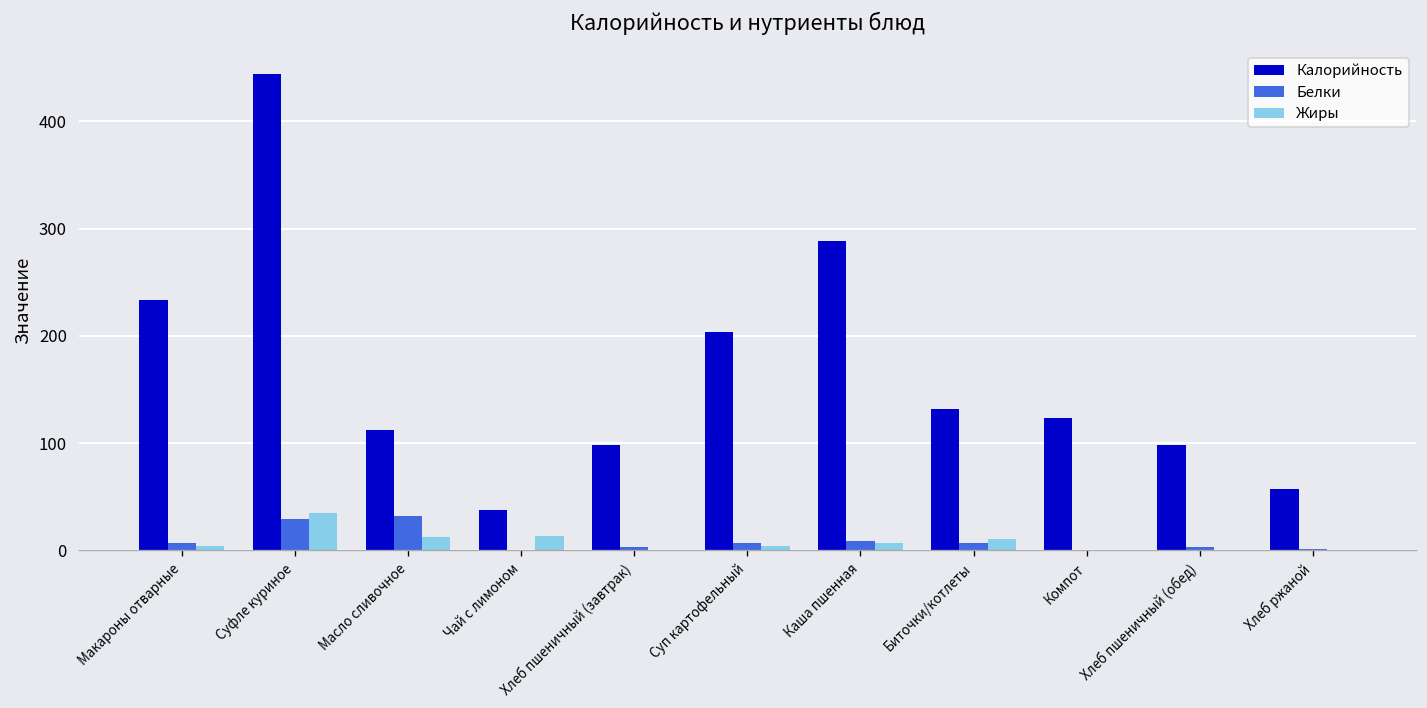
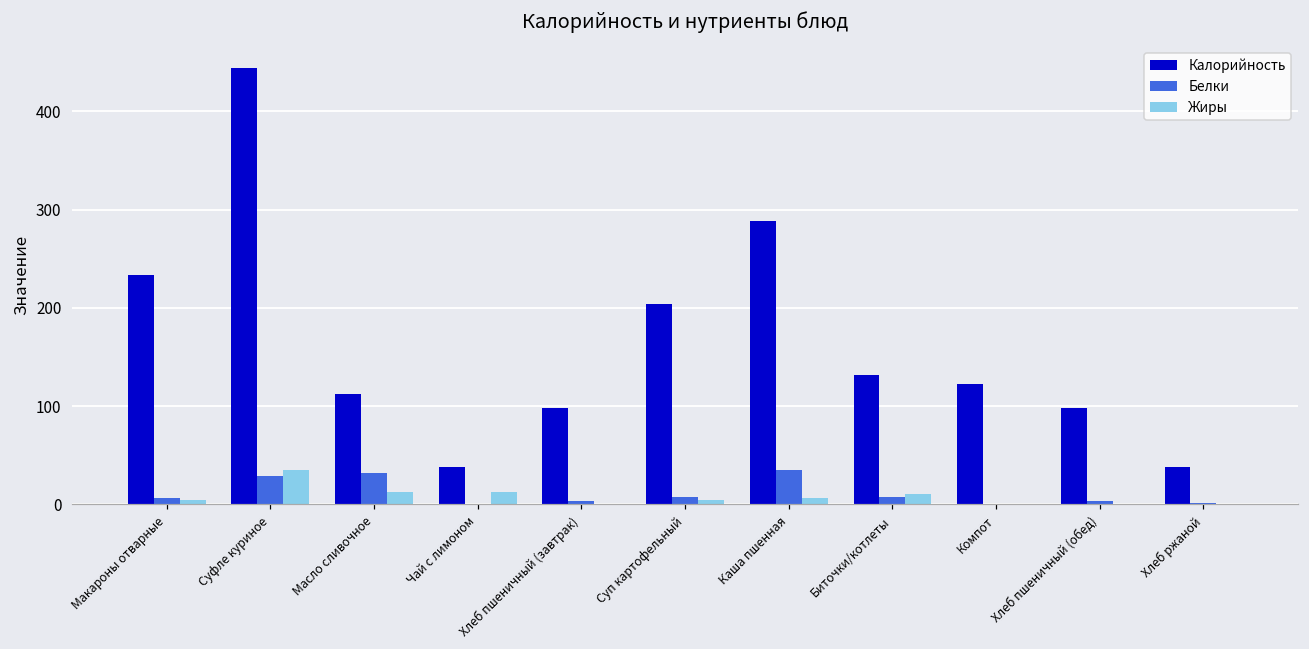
  {
    "Калорийность": {
      "Макароны отварные": 230,
      "Суфле куриное": 440,
      "Масло сливочное": 110,
      "Чай с лимоном": 40,
      "Хлеб пшеничный (завтрак)": 100,
      "Суп картофельный": 200,
      "Каша пшенная": 290,
      "Биточки/котлеты": 130,
      "Компот": 120,
      "Хлеб пшеничный (обед)": 100,
-     "Хлеб ржаной": 60
+     "Хлеб ржаной": 40
    },
    "Белки": {
      "Макароны отварные": 10,
      "Суфле куриное": 30,
      "Масло сливочное": 30,
      "Хлеб пшеничный (завтрак)": 0,
      "Суп картофельный": 10,
-     "Каша пшенная": 10,
+     "Каша пшенная": 30,
      "Биточки/котлеты": 10,
      "Хлеб пшеничный (обед)": 0
    },
    "Жиры": {
      "Макароны отварные": 0,
      "Суфле куриное": 40,
      "Масло сливочное": 10,
      "Чай с лимоном": 10,
      "Суп картофельный": 0,
      "Каша пшенная": 10,
      "Биточки/котлеты": 10
    }
  }
